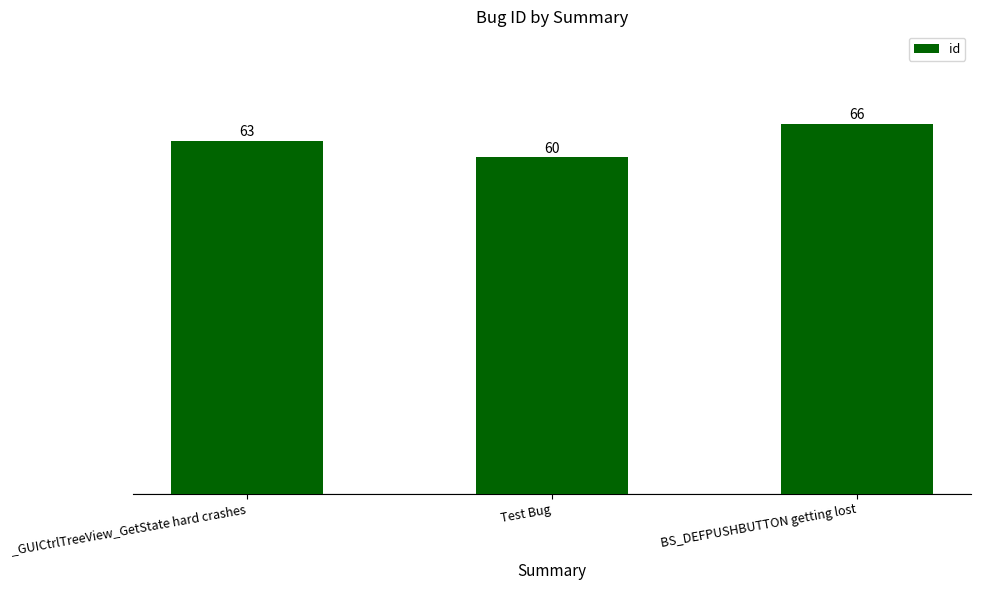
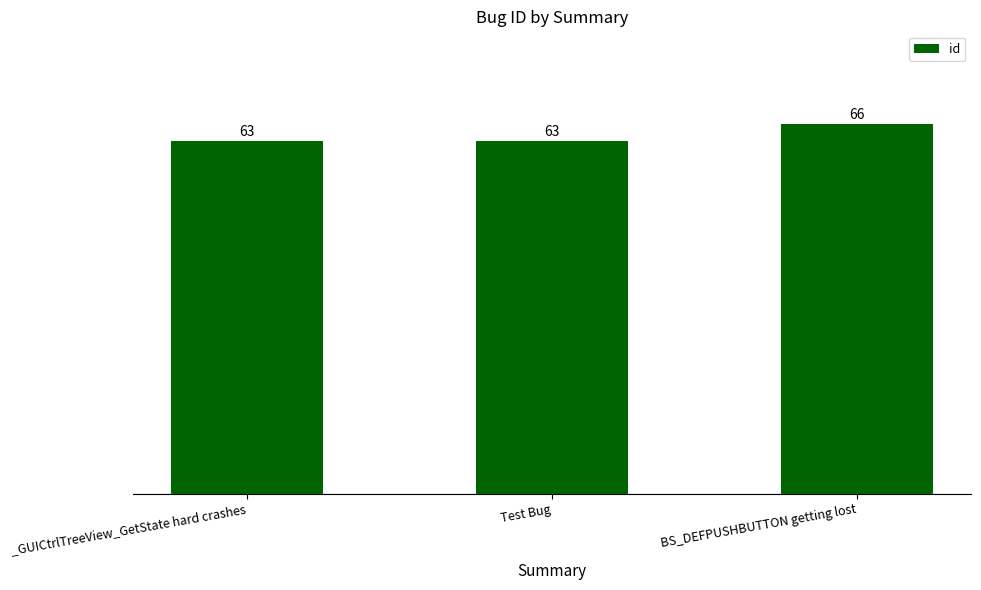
  {
    "_GUICtrlTreeView_GetState hard crashes": 63,
-   "Test Bug": 60,
+   "Test Bug": 63,
    "BS_DEFPUSHBUTTON getting lost": 66
  }
